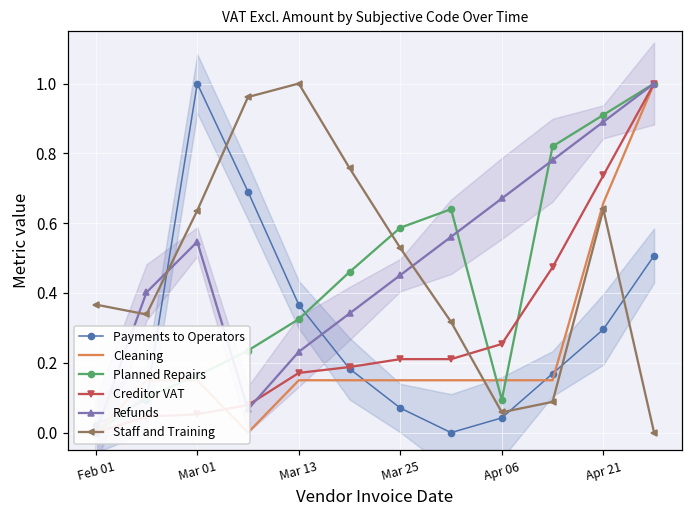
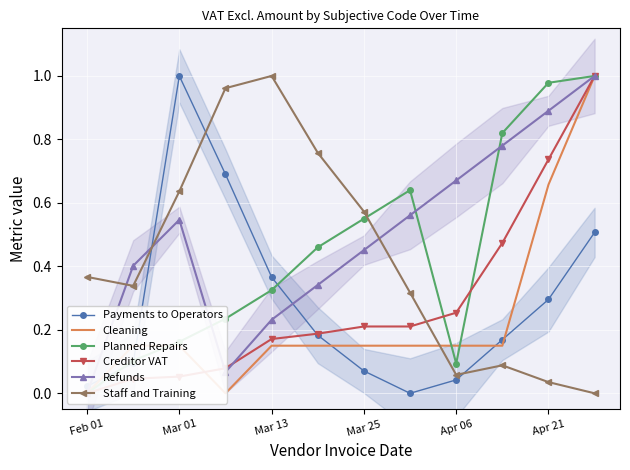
  {
    "Planned Repairs": {
-     "Mar 25": 0.59,
+     "Mar 25": 0.55,
      "Apr 06": 0.09,
-     "Apr 21": 0.91
+     "Apr 21": 0.98
    },
    "Staff and Training": {
      "Feb 01": 0.37,
      "Mar 01": 0.64,
      "Mar 13": 1.00,
-     "Mar 25": 0.53,
+     "Mar 25": 0.57,
      "Apr 06": 0.06,
-     "Apr 21": 0.64
+     "Apr 21": 0.04
    }
  }
